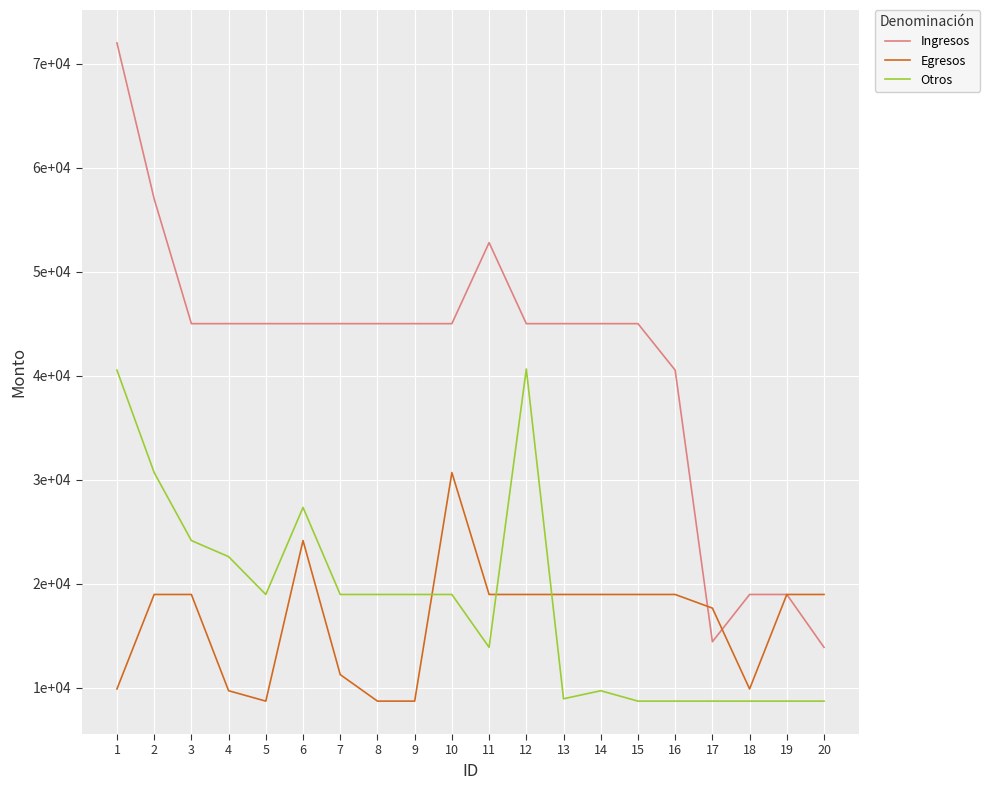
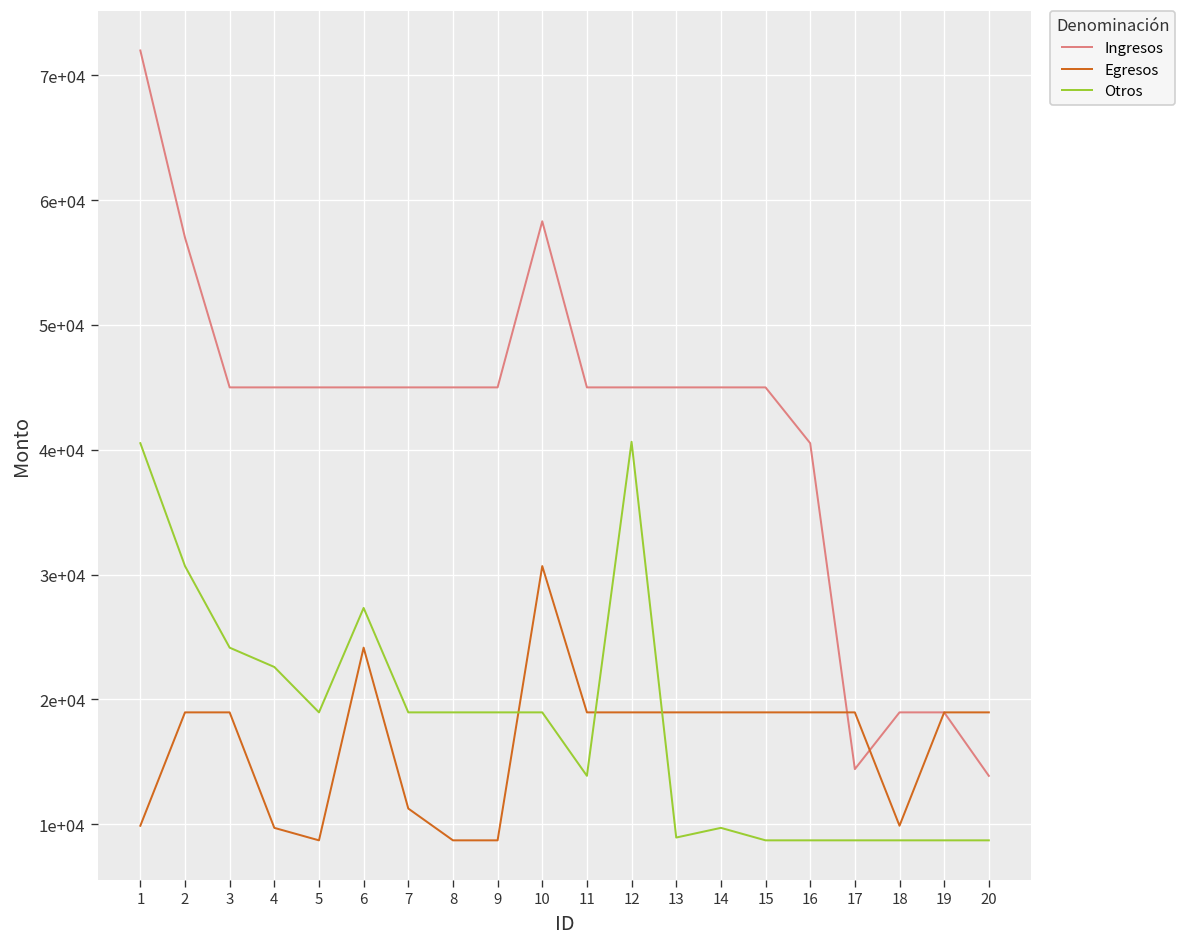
  {
    "Ingresos": {
      "1": 72000,
      "2": 57000,
      "3": 45000,
      "4": 45000,
      "5": 45000,
      "6": 45000,
      "7": 45000,
      "8": 45000,
      "9": 45000,
-     "10": 45000,
-     "11": 52800,
+     "10": 58300,
+     "11": 45000,
      "12": 45000,
      "13": 45000,
      "14": 45000,
      "15": 45000,
      "16": 40500,
      "17": 14400,
      "18": 19000,
      "20": 13900
    },
    "Egresos": {
      "1": 9900,
      "2": 19000,
      "3": 19000,
      "4": 9700,
      "5": 8700,
      "6": 24100,
      "7": 11200,
      "8": 8700,
      "9": 8700,
      "10": 30700,
      "11": 19000,
      "12": 19000,
      "13": 19000,
      "14": 19000,
      "15": 19000,
      "16": 19000,
-     "17": 17600,
+     "17": 19000,
      "18": 9900,
      "20": 19000
    },
    "Otros": {
      "1": 40500,
      "2": 30700,
      "3": 24100,
      "4": 22600,
      "5": 19000,
      "6": 27300,
      "7": 19000,
      "8": 19000,
      "9": 19000,
      "10": 19000,
      "11": 13900,
      "12": 40600,
      "13": 8900,
      "14": 9700,
      "15": 8700,
      "16": 8700,
      "17": 8700,
      "18": 8700,
      "19": 8700,
      "20": 8700
    }
  }
